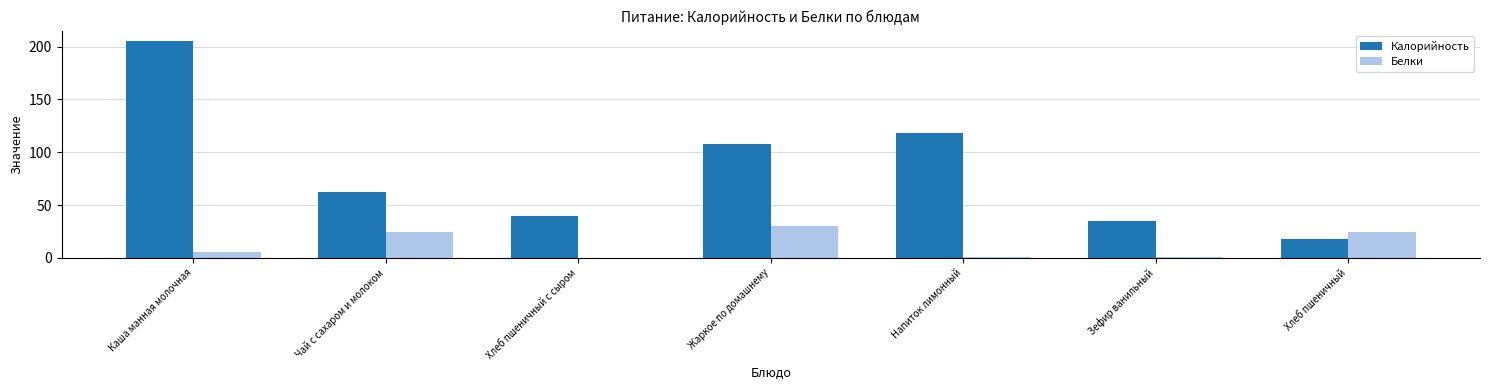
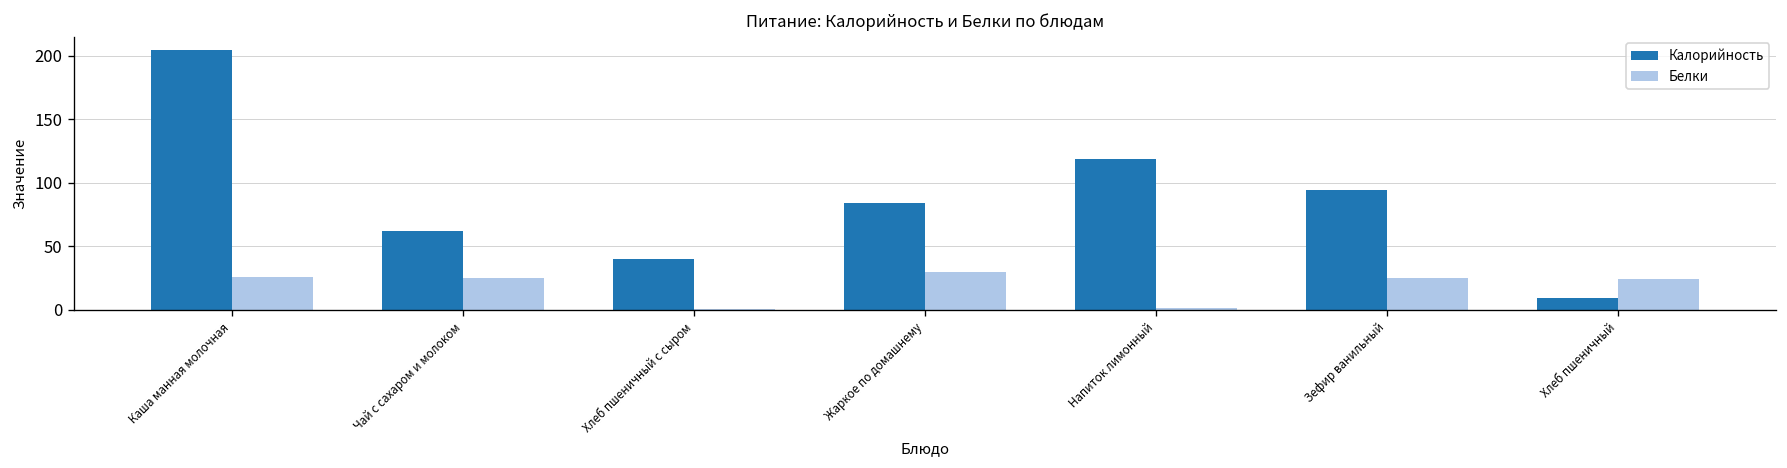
  {
    "Калорийность": {
      "Каша манная молочная": 205,
      "Чай с сахаром и молоком": 62,
      "Хлеб пшеничный с сыром": 40,
-     "Жаркое по домашнему": 108,
+     "Жаркое по домашнему": 84,
      "Напиток лимонный": 118,
-     "Зефир ванильный": 35,
-     "Хлеб пшеничный": 18
+     "Зефир ванильный": 94,
+     "Хлеб пшеничный": 9
    },
    "Белки": {
-     "Каша манная молочная": 6,
+     "Каша манная молочная": 26,
      "Чай с сахаром и молоком": 25,
      "Жаркое по домашнему": 30,
-     "Зефир ванильный": 1,
+     "Зефир ванильный": 25,
      "Хлеб пшеничный": 24
    }
  }
